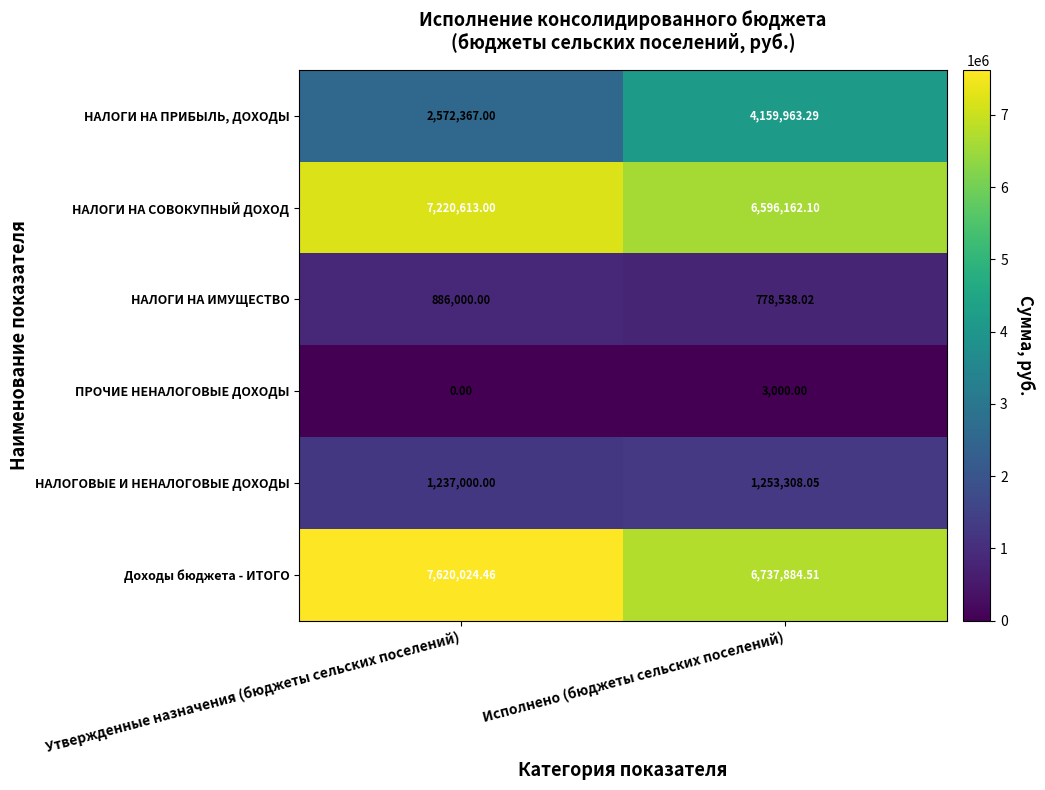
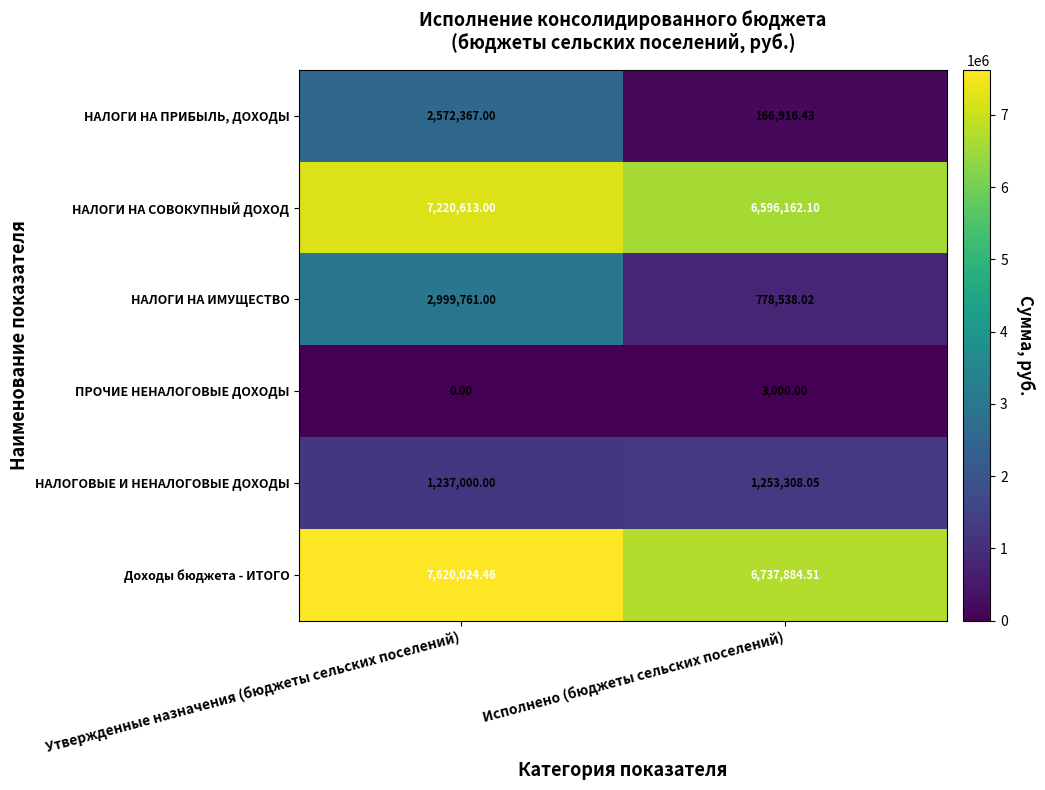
  {
    "НАЛОГИ НА ПРИБЫЛЬ, ДОХОДЫ": {
      "Утвержденные назначения (бюджеты сельских поселений)": "2,572,367.00",
-     "Исполнено (бюджеты сельских поселений)": "4,159,963.29"
+     "Исполнено (бюджеты сельских поселений)": "166,916.43"
    },
    "НАЛОГИ НА СОВОКУПНЫЙ ДОХОД": {
      "Утвержденные назначения (бюджеты сельских поселений)": "7,220,613.00",
      "Исполнено (бюджеты сельских поселений)": "6,596,162.10"
    },
    "НАЛОГИ НА ИМУЩЕСТВО": {
-     "Утвержденные назначения (бюджеты сельских поселений)": "886,000.00",
+     "Утвержденные назначения (бюджеты сельских поселений)": "2,999,761.00",
      "Исполнено (бюджеты сельских поселений)": "778,538.02"
    },
    "ПРОЧИЕ НЕНАЛОГОВЫЕ ДОХОДЫ": {
      "Утвержденные назначения (бюджеты сельских поселений)": "0.00",
      "Исполнено (бюджеты сельских поселений)": "3,000.00"
    },
    "НАЛОГОВЫЕ И НЕНАЛОГОВЫЕ ДОХОДЫ": {
      "Утвержденные назначения (бюджеты сельских поселений)": "1,237,000.00",
      "Исполнено (бюджеты сельских поселений)": "1,253,308.05"
    },
    "Доходы бюджета - ИТОГО": {
      "Утвержденные назначения (бюджеты сельских поселений)": "7,620,024.46",
      "Исполнено (бюджеты сельских поселений)": "6,737,884.51"
    }
  }
